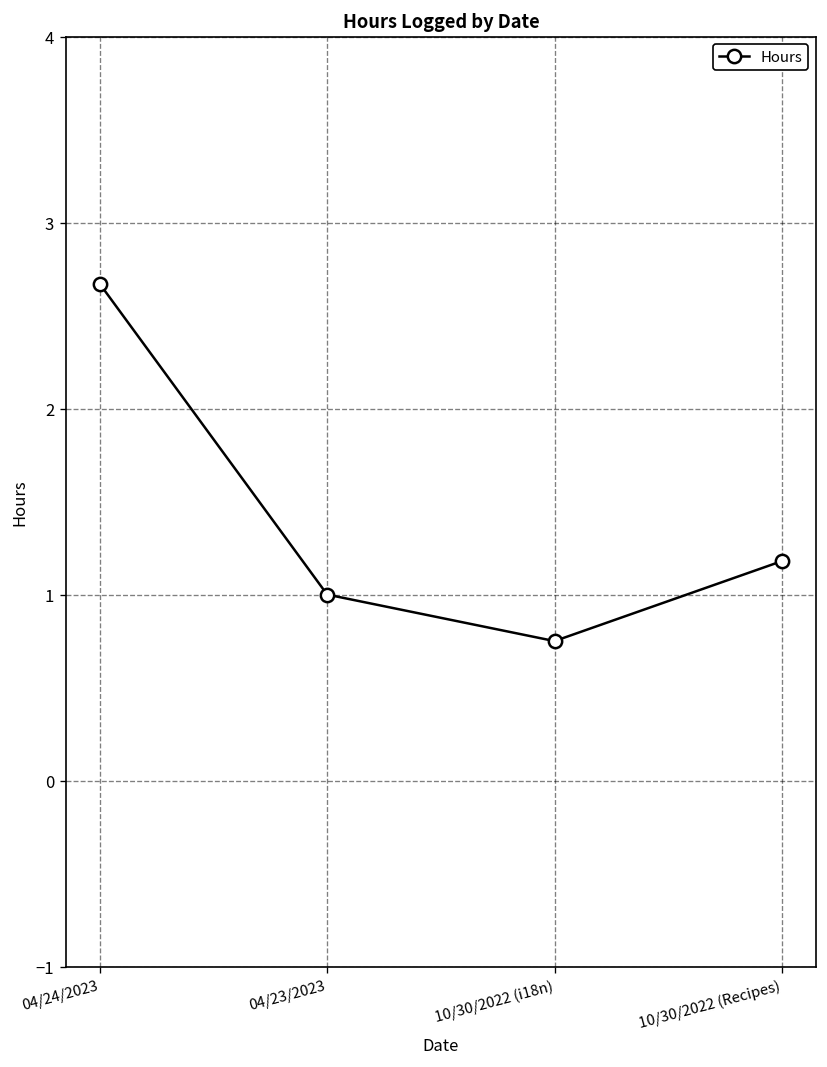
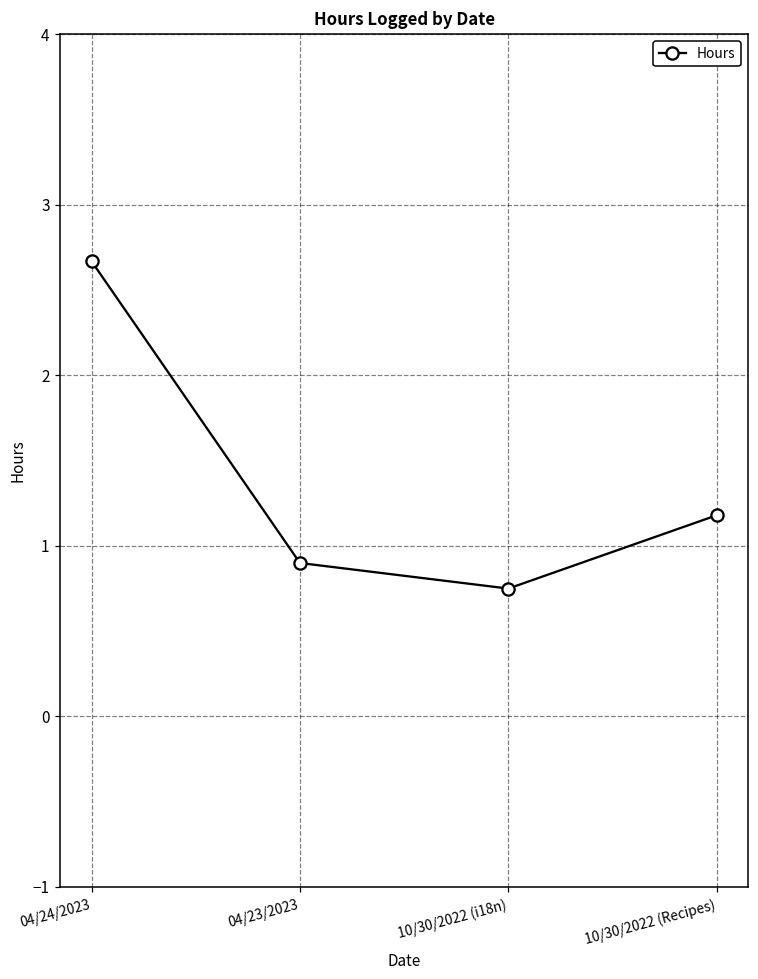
  {
    "04/24/2023": 2.67,
-   "04/23/2023": 1.0,
+   "04/23/2023": 0.9,
    "10/30/2022 (i18n)": 0.75,
    "10/30/2022 (Recipes)": 1.18
  }
